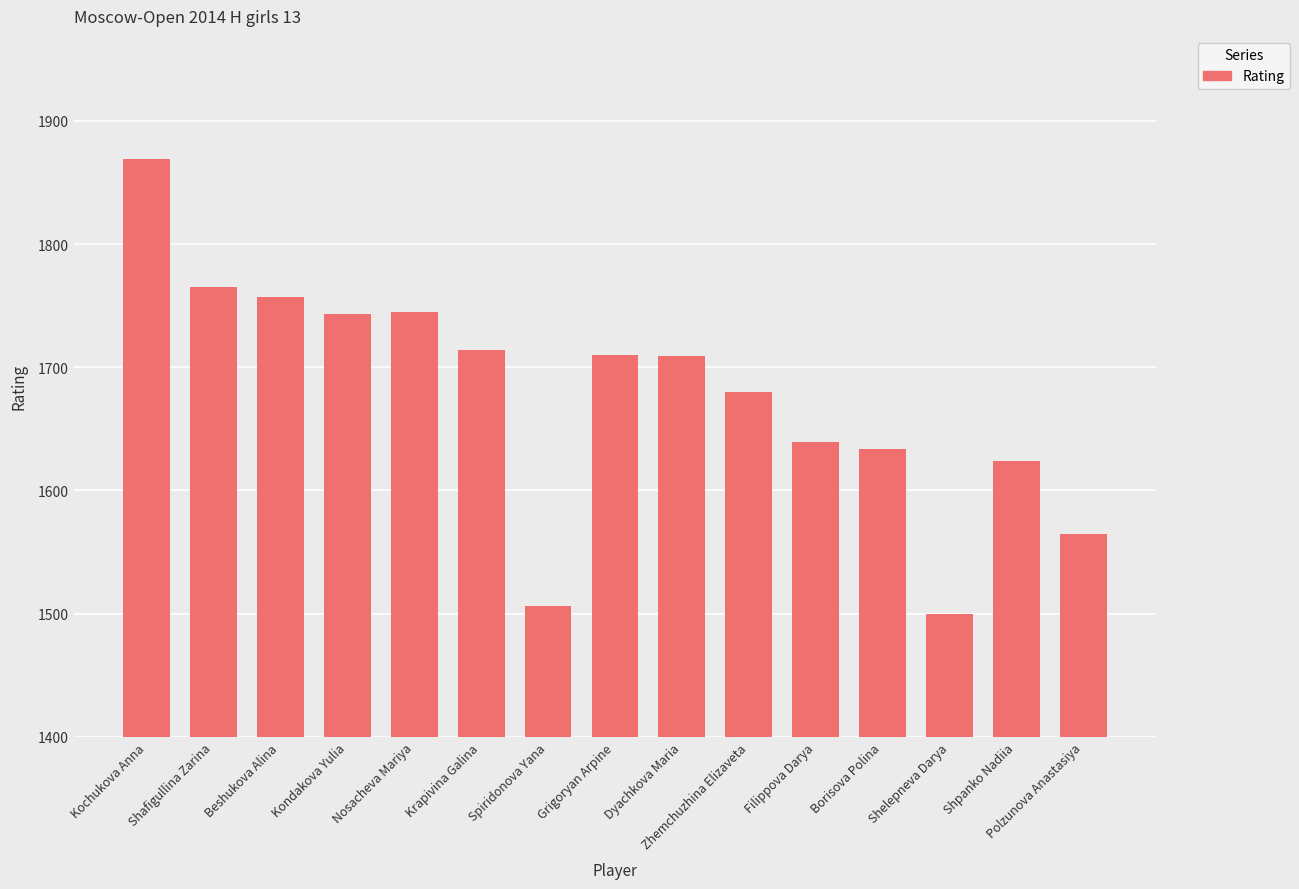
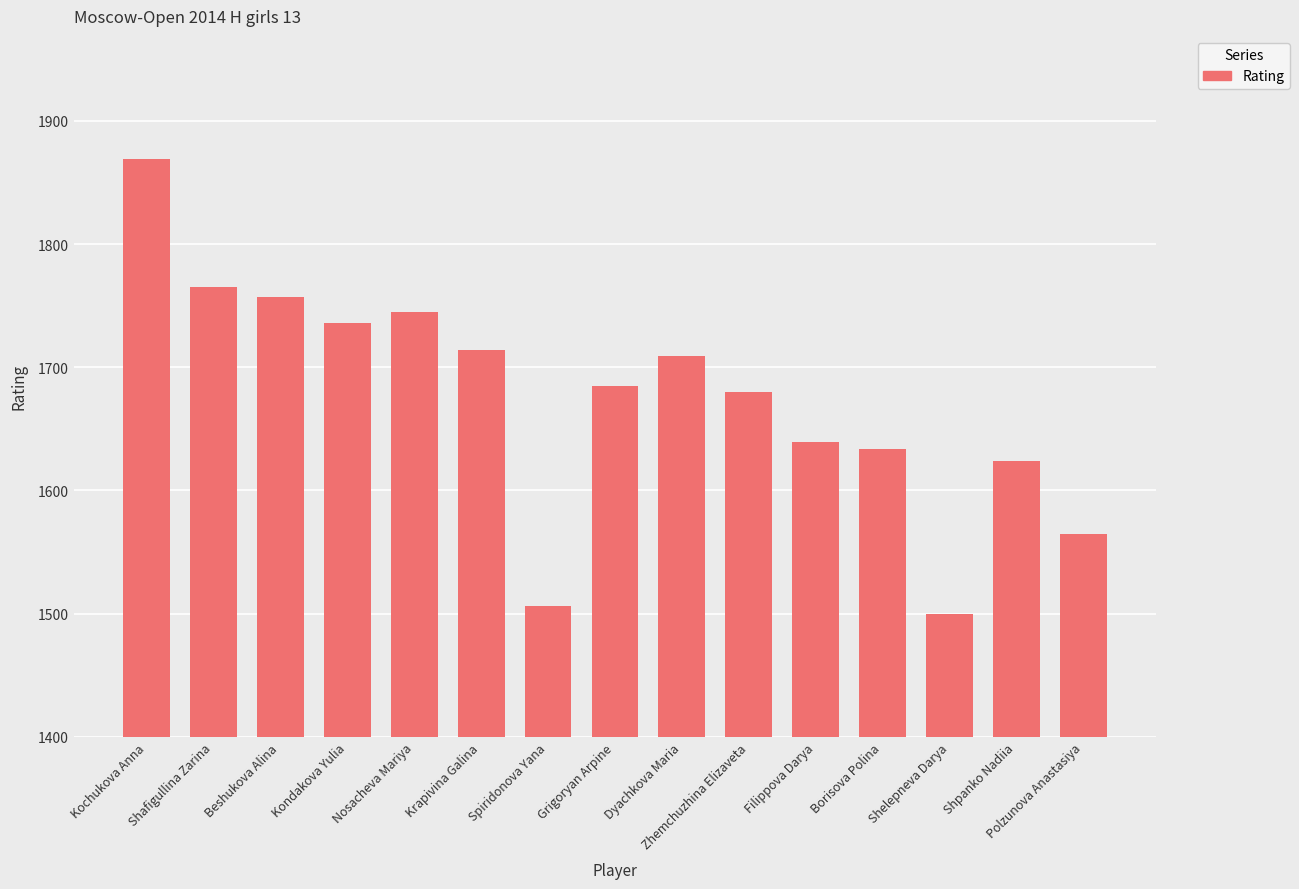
  {
    "Kochukova Anna": 1869,
    "Shafigullina Zarina": 1765,
    "Beshukova Alina": 1757,
-   "Kondakova Yulia": 1743,
+   "Kondakova Yulia": 1736,
    "Nosacheva Mariya": 1745,
    "Krapivina Galina": 1714,
    "Spiridonova Yana": 1506,
-   "Grigoryan Arpine": 1710,
+   "Grigoryan Arpine": 1685,
    "Dyachkova Maria": 1709,
    "Zhemchuzhina Elizaveta": 1680,
    "Filippova Darya": 1639,
    "Borisova Polina": 1634,
    "Shelepneva Darya": 1500,
    "Shpanko Nadiia": 1624,
    "Polzunova Anastasiya": 1565
  }
